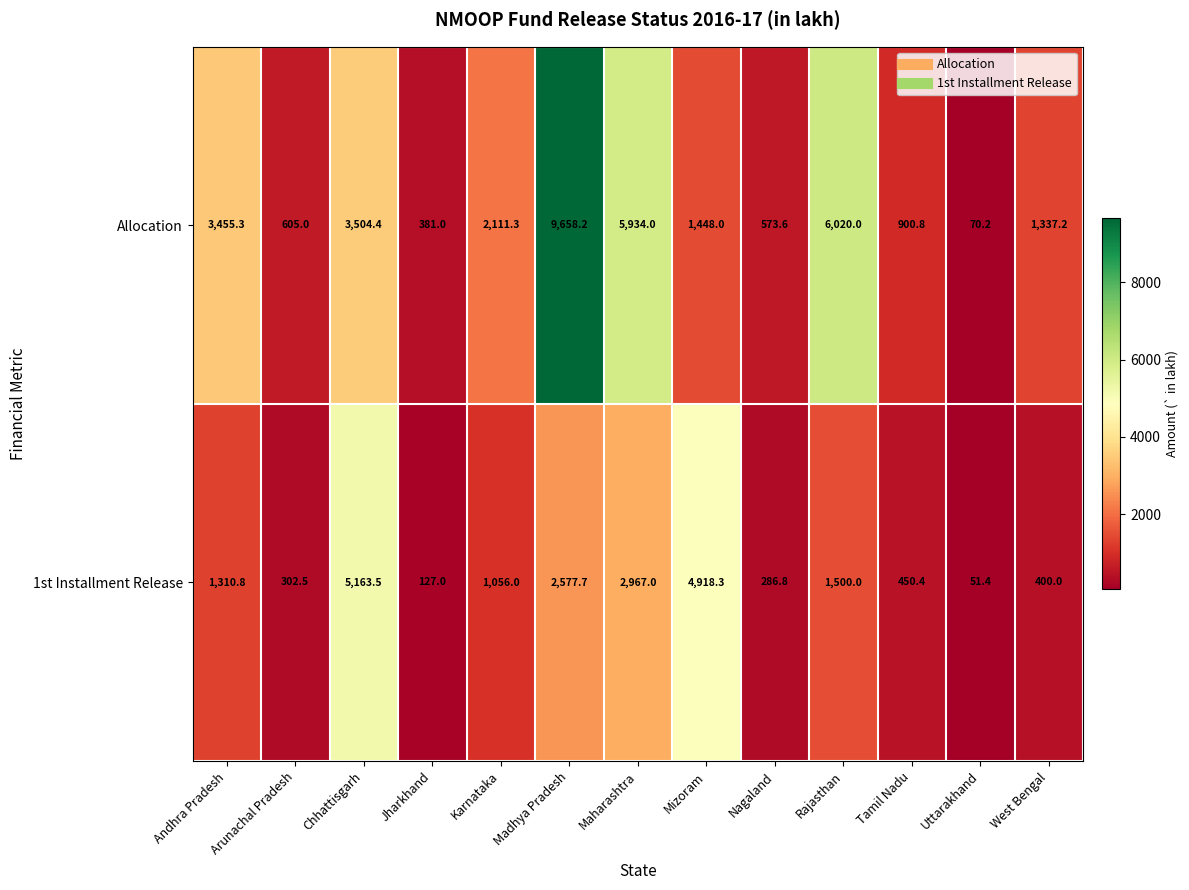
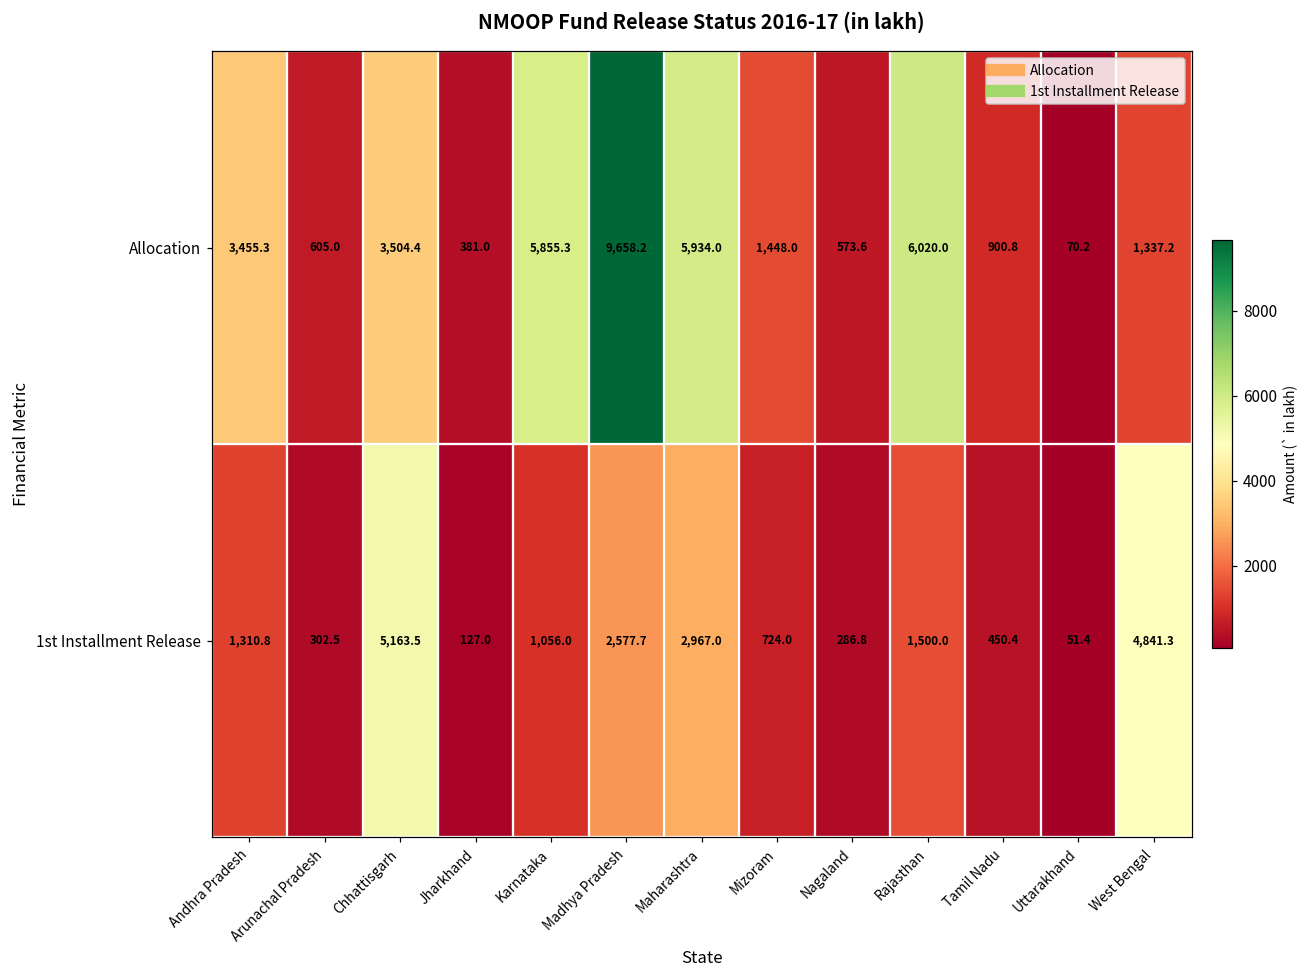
  {
    "Allocation": {
      "Andhra Pradesh": "3,455.3",
      "Arunachal Pradesh": "605.0",
      "Chhattisgarh": "3,504.4",
      "Jharkhand": "381.0",
-     "Karnataka": "2,111.3",
+     "Karnataka": "5,855.3",
      "Madhya Pradesh": "9,658.2",
      "Maharashtra": "5,934.0",
      "Mizoram": "1,448.0",
      "Nagaland": "573.6",
      "Rajasthan": "6,020.0",
      "Tamil Nadu": "900.8",
      "Uttarakhand": "70.2",
      "West Bengal": "1,337.2"
    },
    "1st Installment Release": {
      "Andhra Pradesh": "1,310.8",
      "Arunachal Pradesh": "302.5",
      "Chhattisgarh": "5,163.5",
      "Jharkhand": "127.0",
      "Karnataka": "1,056.0",
      "Madhya Pradesh": "2,577.7",
      "Maharashtra": "2,967.0",
-     "Mizoram": "4,918.3",
+     "Mizoram": "724.0",
      "Nagaland": "286.8",
      "Rajasthan": "1,500.0",
      "Tamil Nadu": "450.4",
      "Uttarakhand": "51.4",
-     "West Bengal": "400.0"
+     "West Bengal": "4,841.3"
    }
  }
